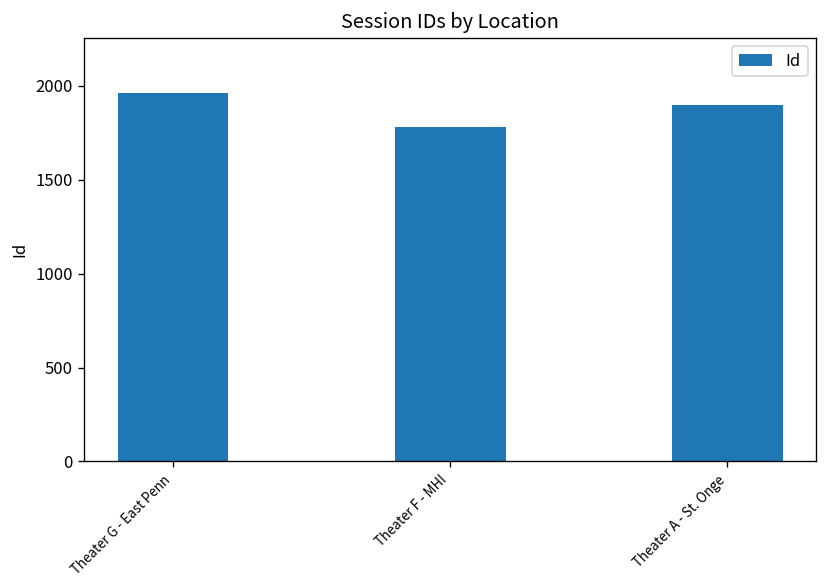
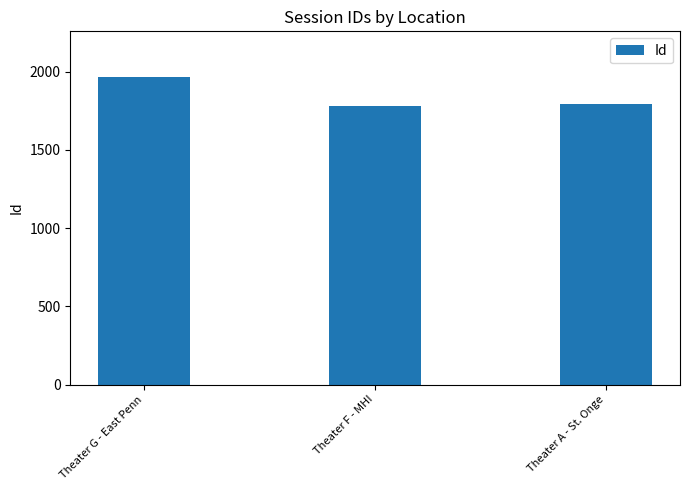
  {
    "Theater G - East Penn": 1960,
    "Theater F - MHI": 1780,
-   "Theater A - St. Onge": 1900
+   "Theater A - St. Onge": 1800
  }
